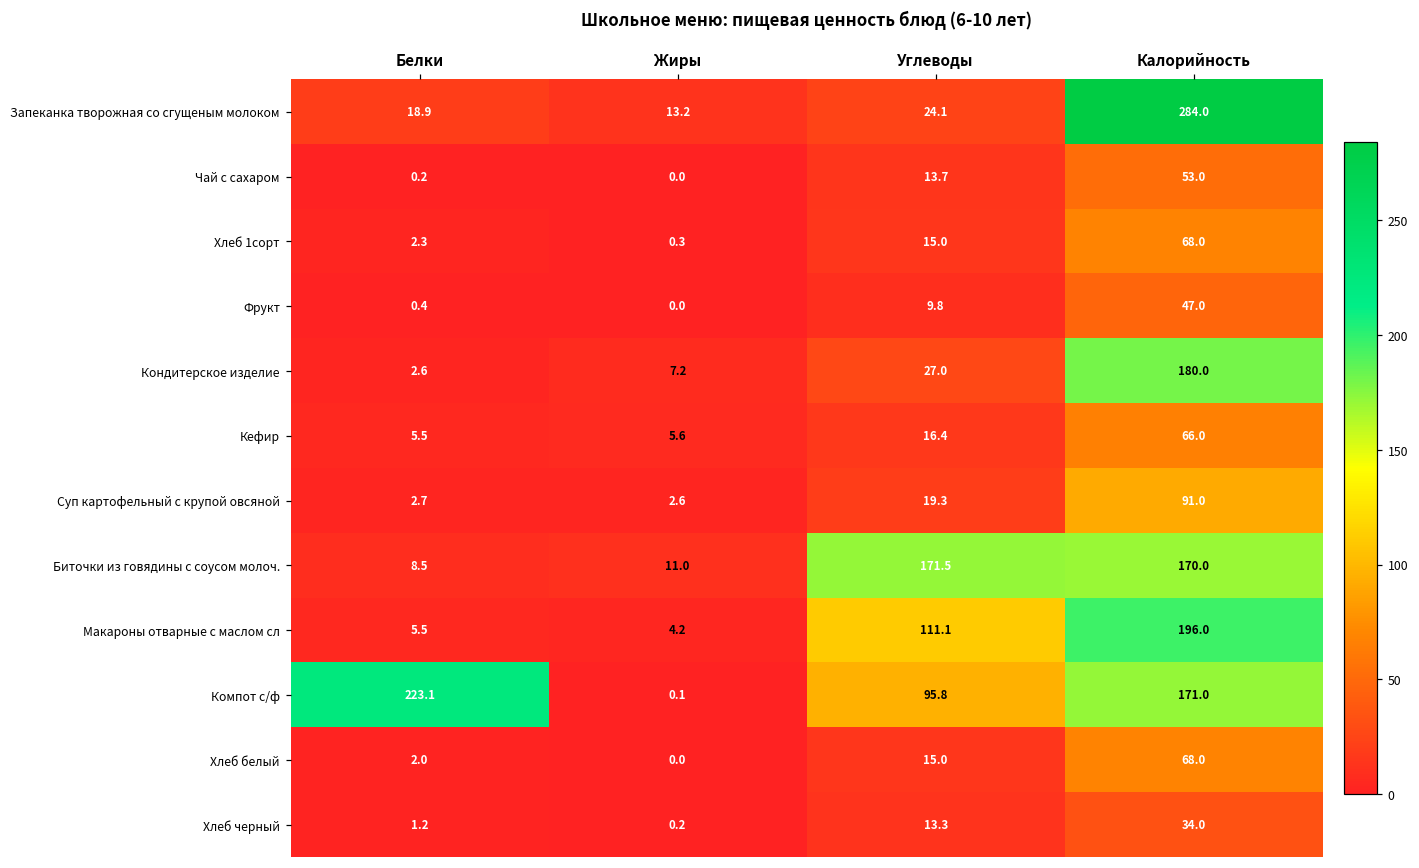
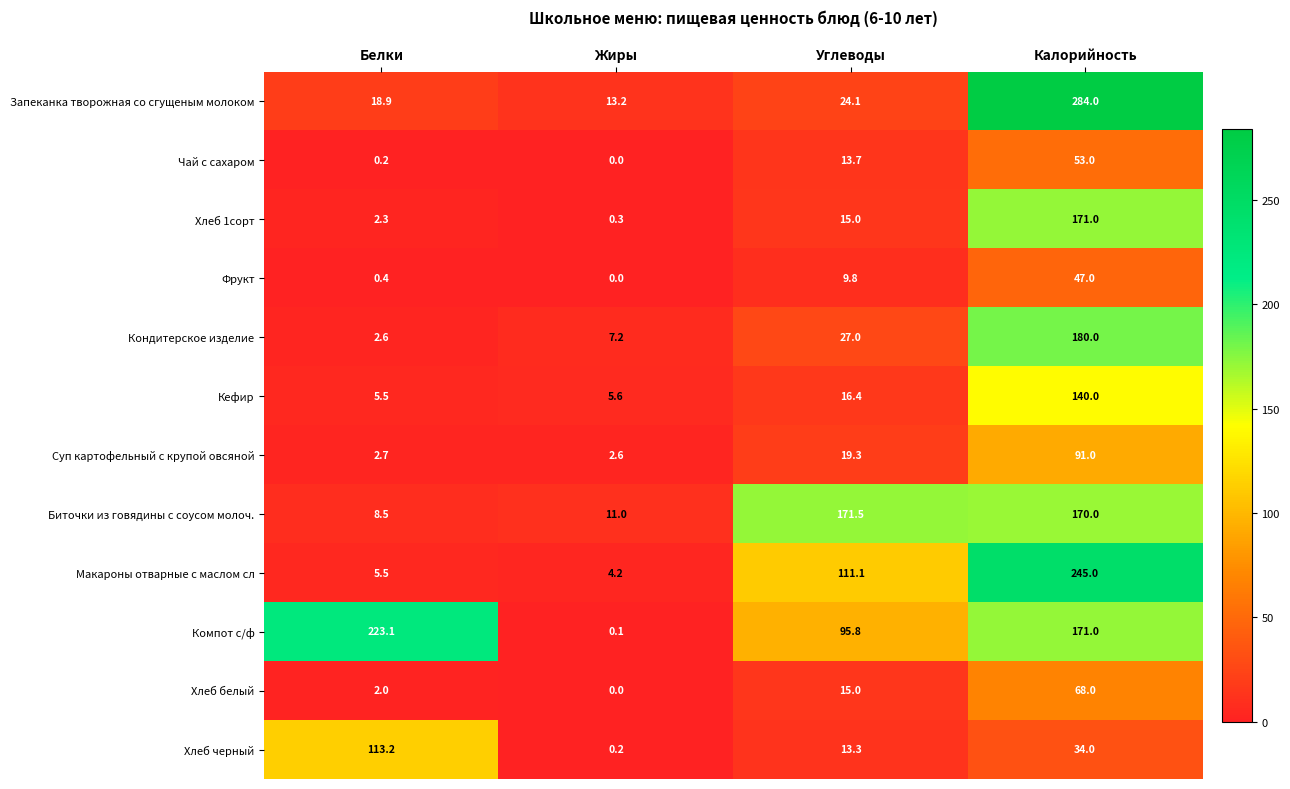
  {
    "Запеканка творожная со сгущеным молоком": {
      "Белки": 18.9,
      "Жиры": 13.2,
      "Углеводы": 24.1,
      "Калорийность": 284.0
    },
    "Чай с сахаром": {
      "Белки": 0.2,
      "Жиры": 0.0,
      "Углеводы": 13.7,
      "Калорийность": 53.0
    },
    "Хлеб 1сорт": {
      "Белки": 2.3,
      "Жиры": 0.3,
      "Углеводы": 15.0,
-     "Калорийность": 68.0
+     "Калорийность": 171.0
    },
    "Фрукт": {
      "Белки": 0.4,
      "Жиры": 0.0,
      "Углеводы": 9.8,
      "Калорийность": 47.0
    },
    "Кондитерское изделие": {
      "Белки": 2.6,
      "Жиры": 7.2,
      "Углеводы": 27.0,
      "Калорийность": 180.0
    },
    "Кефир": {
      "Белки": 5.5,
      "Жиры": 5.6,
      "Углеводы": 16.4,
-     "Калорийность": 66.0
+     "Калорийность": 140.0
    },
    "Суп картофельный с крупой овсяной": {
      "Белки": 2.7,
      "Жиры": 2.6,
      "Углеводы": 19.3,
      "Калорийность": 91.0
    },
    "Биточки из говядины с соусом молоч.": {
      "Белки": 8.5,
      "Жиры": 11.0,
      "Углеводы": 171.5,
      "Калорийность": 170.0
    },
    "Макароны отварные с маслом сл": {
      "Белки": 5.5,
      "Жиры": 4.2,
      "Углеводы": 111.1,
-     "Калорийность": 196.0
+     "Калорийность": 245.0
    },
    "Компот с/ф": {
      "Белки": 223.1,
      "Жиры": 0.1,
      "Углеводы": 95.8,
      "Калорийность": 171.0
    },
    "Хлеб белый": {
      "Белки": 2.0,
      "Жиры": 0.0,
      "Углеводы": 15.0,
      "Калорийность": 68.0
    },
    "Хлеб черный": {
-     "Белки": 1.2,
+     "Белки": 113.2,
      "Жиры": 0.2,
      "Углеводы": 13.3,
      "Калорийность": 34.0
    }
  }
